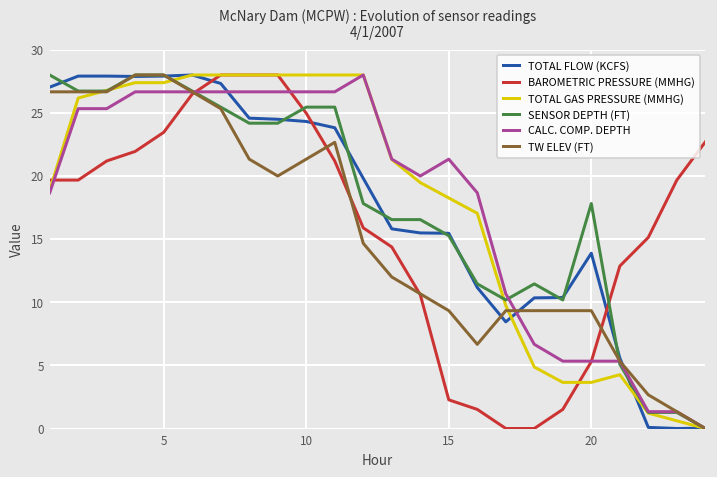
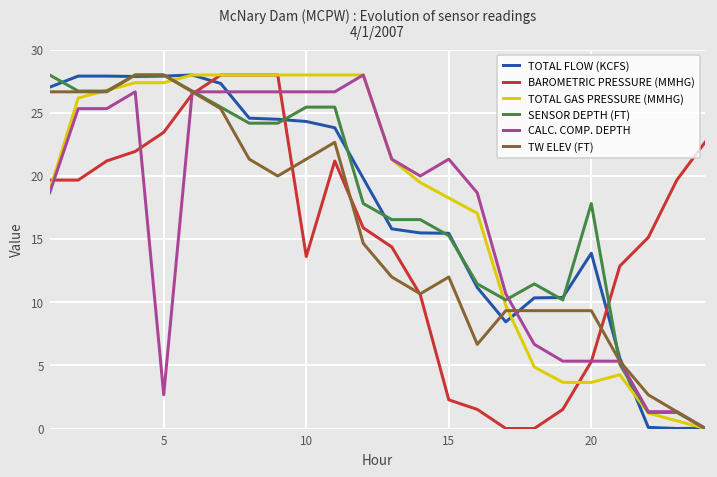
  {
    "TOTAL FLOW (KCFS)": {
      "10": 24.3,
      "20": 13.9
    },
    "BAROMETRIC PRESSURE (MMHG)": {
      "5": 23.5,
-     "10": 25.0,
+     "10": 13.6,
      "15": 2.3
    },
    "TOTAL GAS PRESSURE (MMHG)": {
      "5": 27.4,
      "10": 28.0,
      "15": 18.3,
      "20": 3.7
    },
    "SENSOR DEPTH (FT)": {
      "10": 25.5,
      "20": 17.8
    },
    "CALC. COMP. DEPTH": {
-     "5": 26.7,
+     "5": 2.7,
      "10": 26.7,
      "15": 21.3
    },
    "TW ELEV (FT)": {
      "10": 21.3,
-     "15": 9.3,
+     "15": 12.0,
      "20": 9.3
    }
  }
